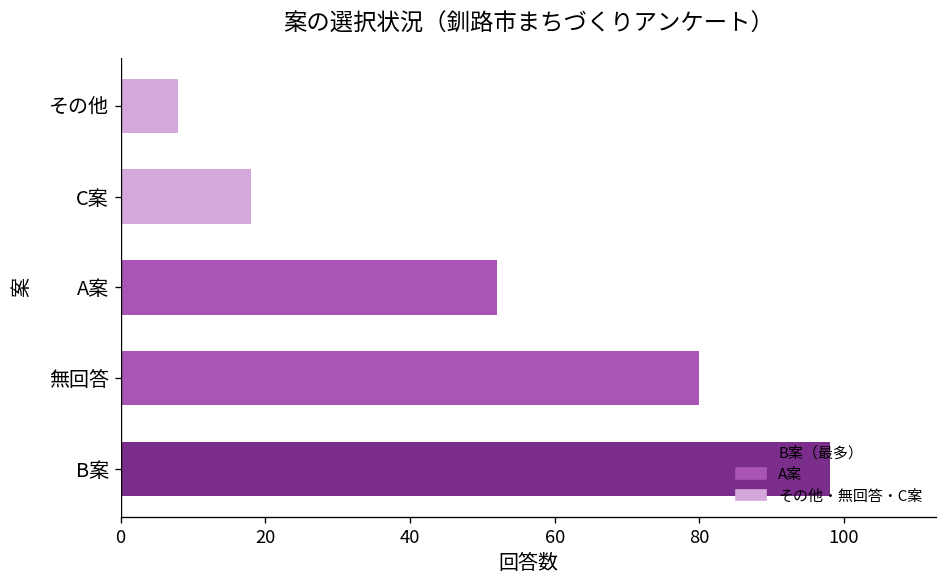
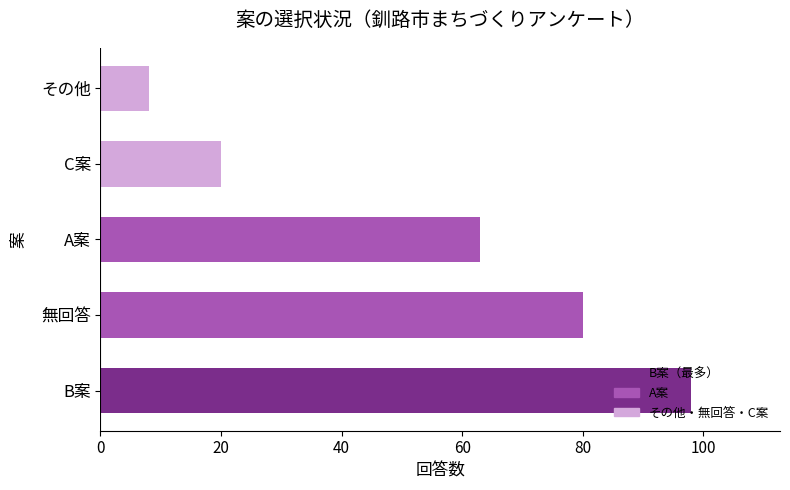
  {
    "その他": 8,
-   "C案": 18,
-   "A案": 52,
+   "C案": 20,
+   "A案": 63,
    "無回答": 80,
    "B案": 98
  }
